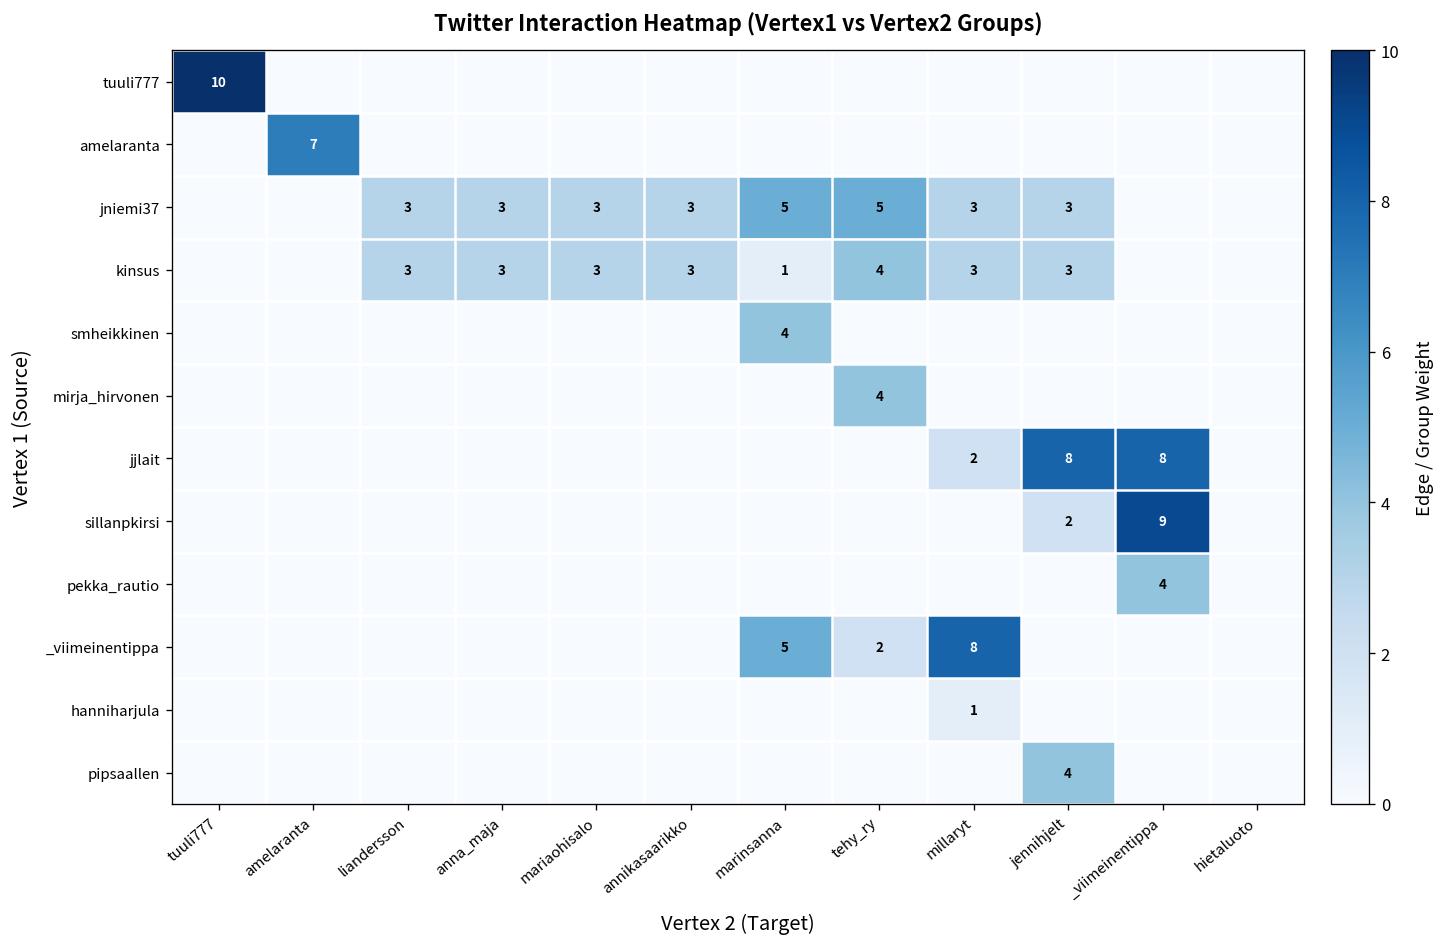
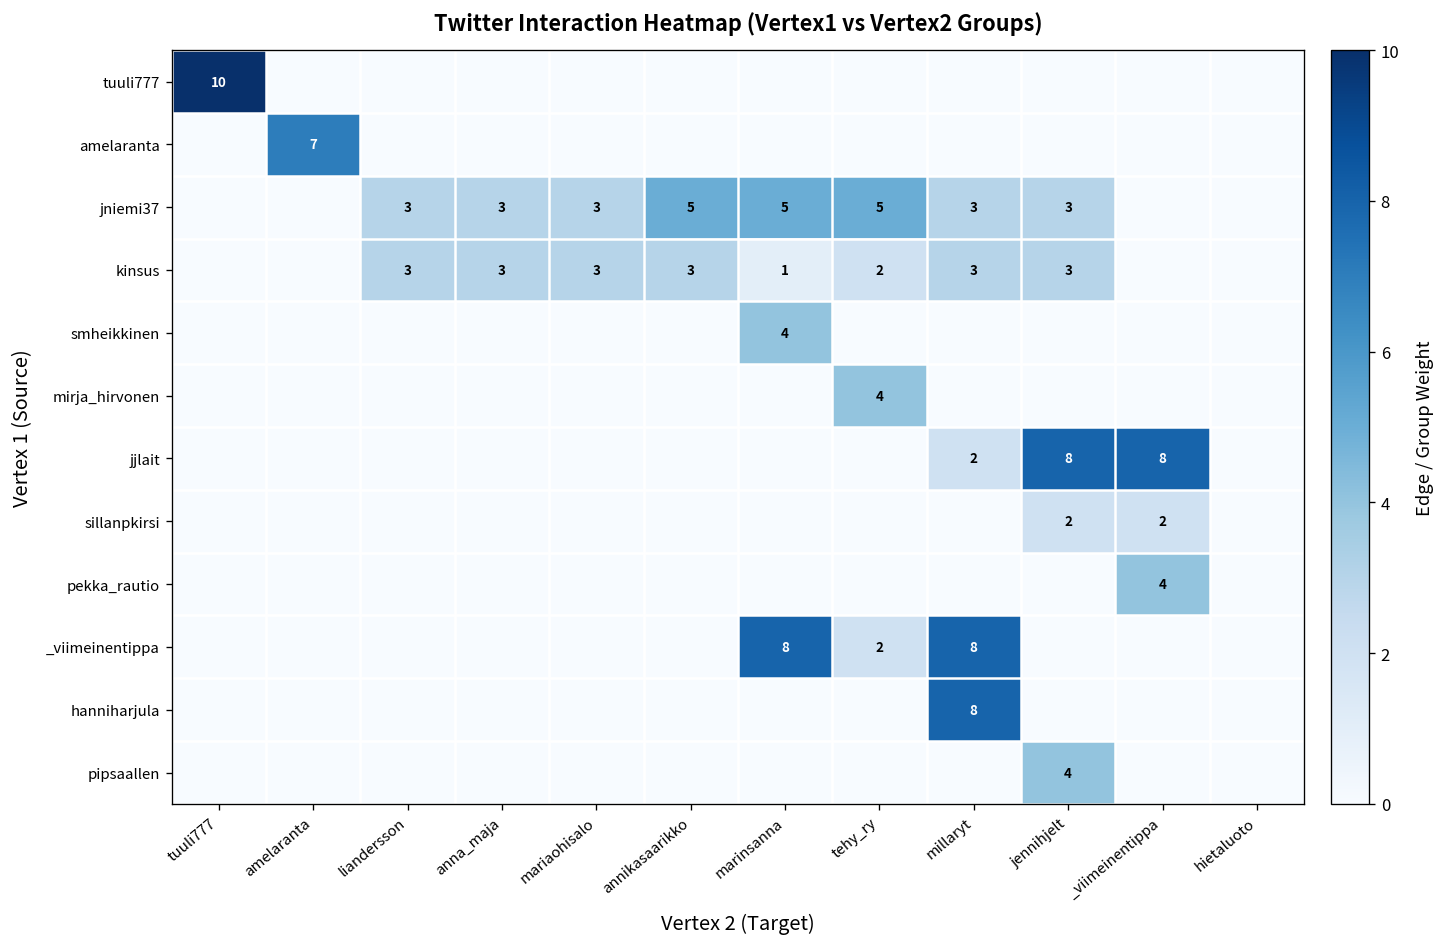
  {
    "tuuli777": {
      "tuuli777": 10
    },
    "amelaranta": {
      "amelaranta": 7
    },
    "jniemi37": {
      "liandersson": 3,
      "anna_maja": 3,
      "mariaohisalo": 3,
-     "annikasaarikko": 3,
+     "annikasaarikko": 5,
      "marinsanna": 5,
      "tehy_ry": 5,
      "millaryt": 3,
      "jennihjelt": 3
    },
    "kinsus": {
      "liandersson": 3,
      "anna_maja": 3,
      "mariaohisalo": 3,
      "annikasaarikko": 3,
      "marinsanna": 1,
-     "tehy_ry": 4,
+     "tehy_ry": 2,
      "millaryt": 3,
      "jennihjelt": 3
    },
    "smheikkinen": {
      "marinsanna": 4
    },
    "mirja_hirvonen": {
      "tehy_ry": 4
    },
    "jjlait": {
      "millaryt": 2,
      "jennihjelt": 8,
      "_viimeinentippa": 8
    },
    "sillanpkirsi": {
      "jennihjelt": 2,
-     "_viimeinentippa": 9
+     "_viimeinentippa": 2
    },
    "pekka_rautio": {
      "_viimeinentippa": 4
    },
    "_viimeinentippa": {
-     "marinsanna": 5,
+     "marinsanna": 8,
      "tehy_ry": 2,
      "millaryt": 8
    },
    "hanniharjula": {
-     "millaryt": 1
+     "millaryt": 8
    },
    "pipsaallen": {
      "jennihjelt": 4
    }
  }
